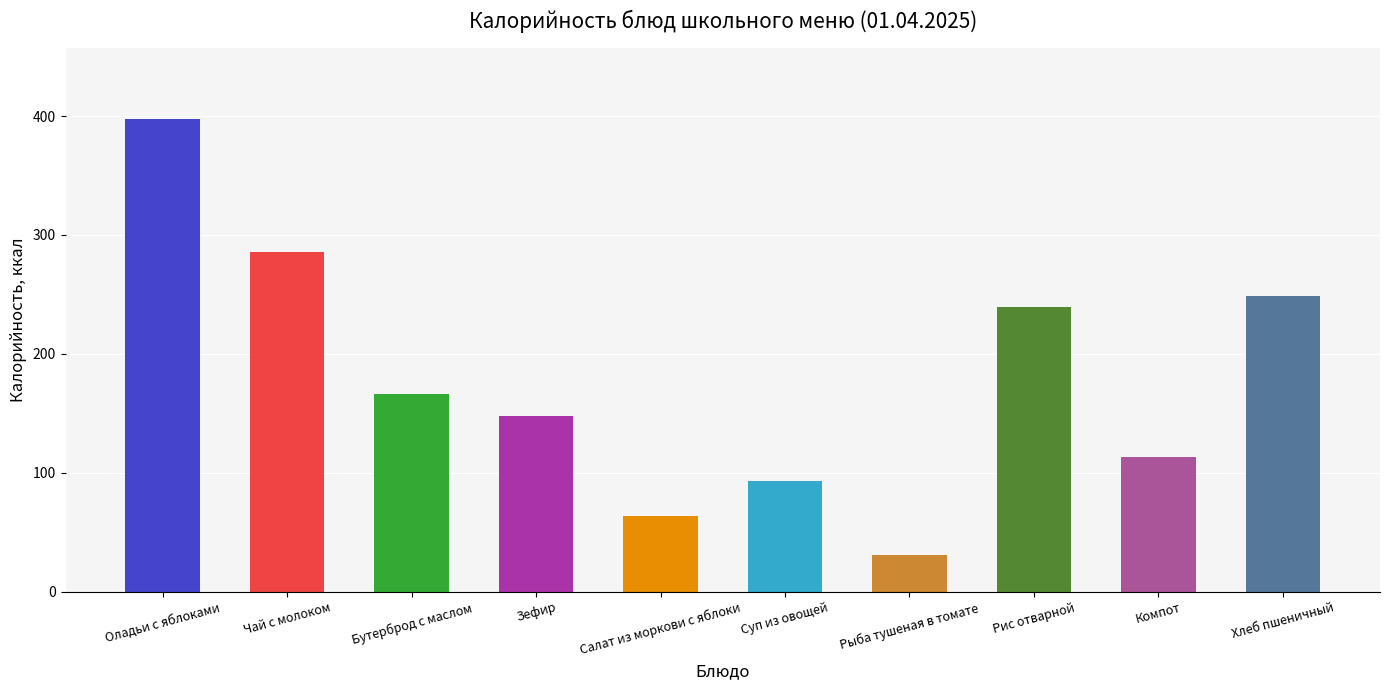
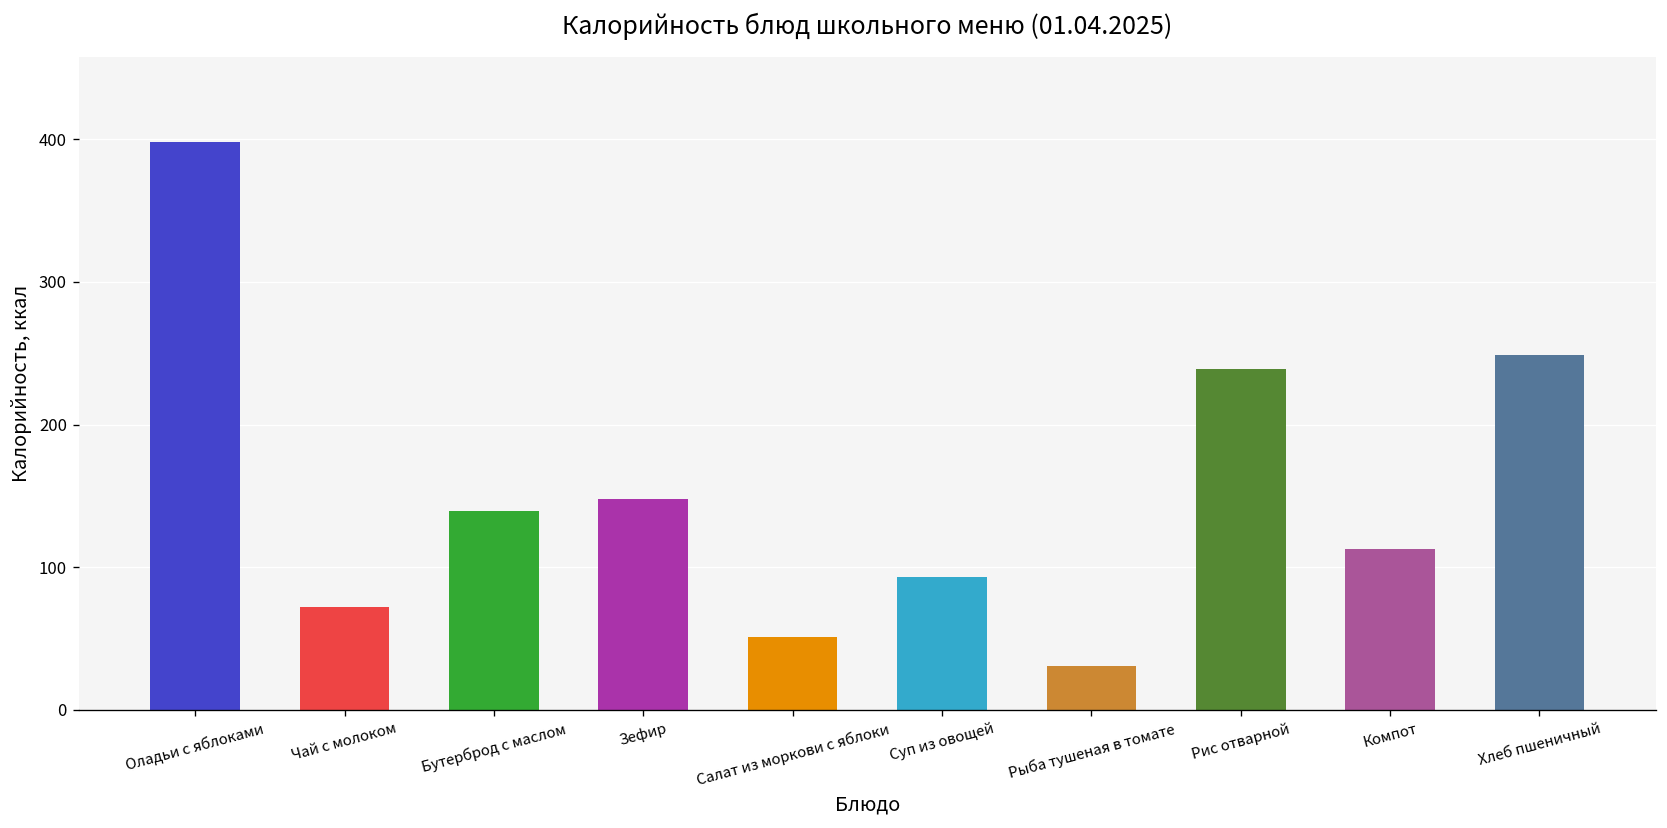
  {
    "Оладьи с яблоками": 398,
-   "Чай с молоком": 286,
-   "Бутерброд с маслом": 166,
+   "Чай с молоком": 72,
+   "Бутерброд с маслом": 139,
    "Зефир": 148,
-   "Салат из моркови с яблоки": 64,
+   "Салат из моркови с яблоки": 51,
    "Суп из овощей": 93,
    "Рыба тушеная в томате": 31,
    "Рис отварной": 239,
    "Компот": 113,
    "Хлеб пшеничный": 249
  }
